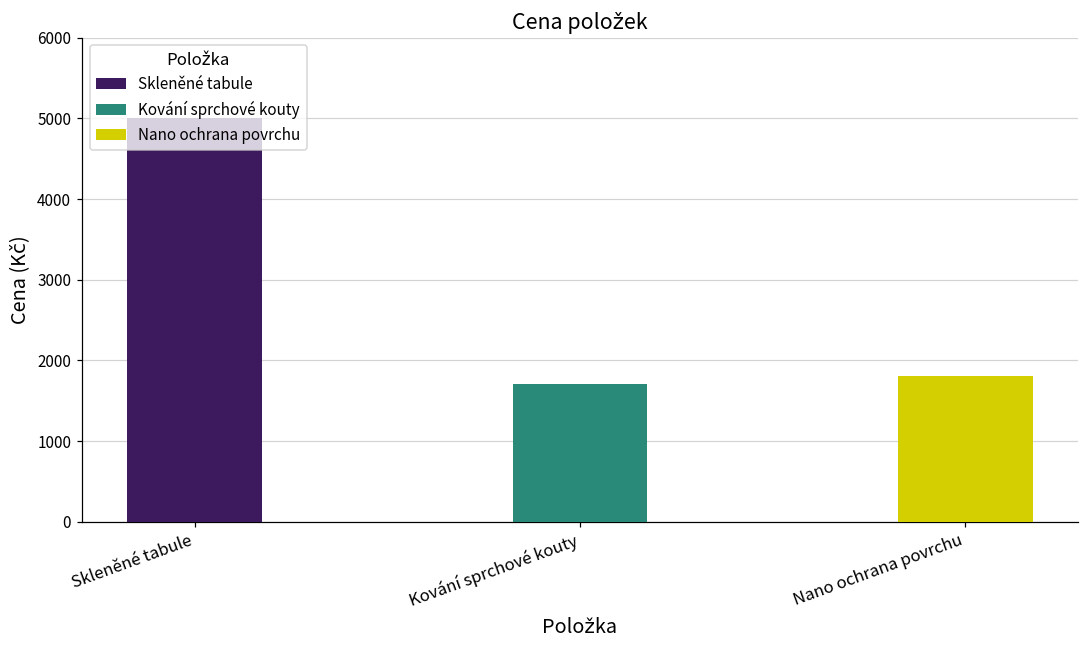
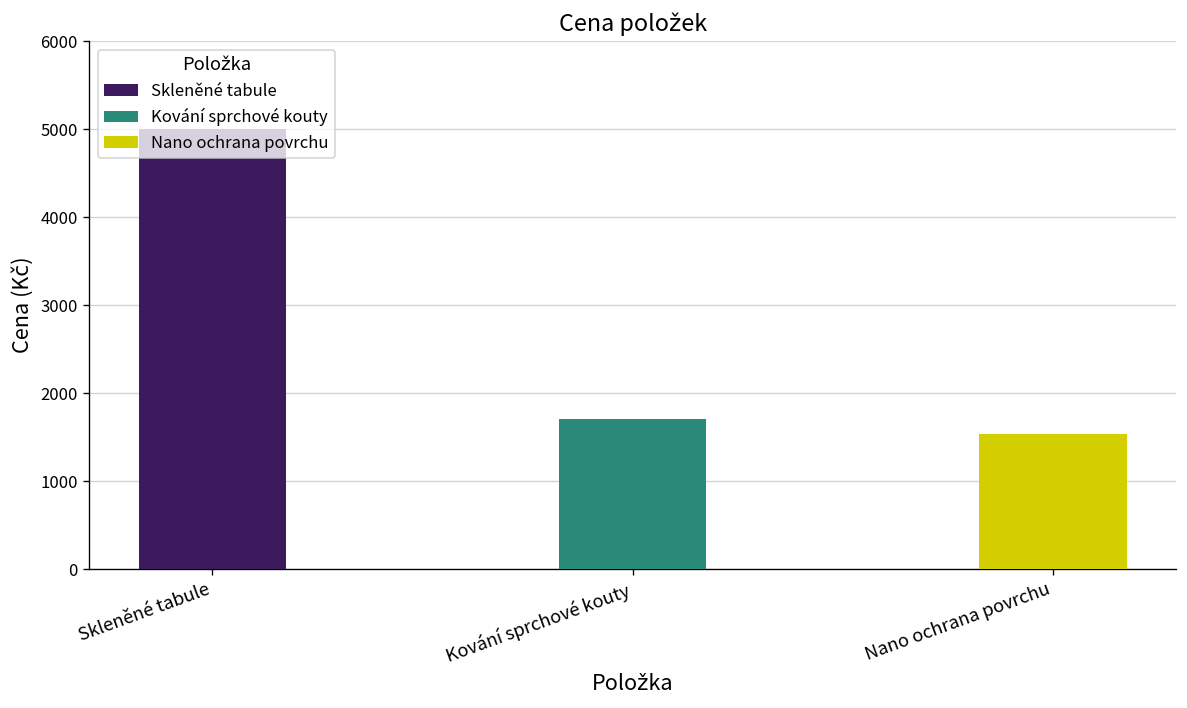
  {
    "Kování sprchové kouty": 1700,
-   "Nano ochrana povrchu": 1800
+   "Nano ochrana povrchu": 1500
  }
